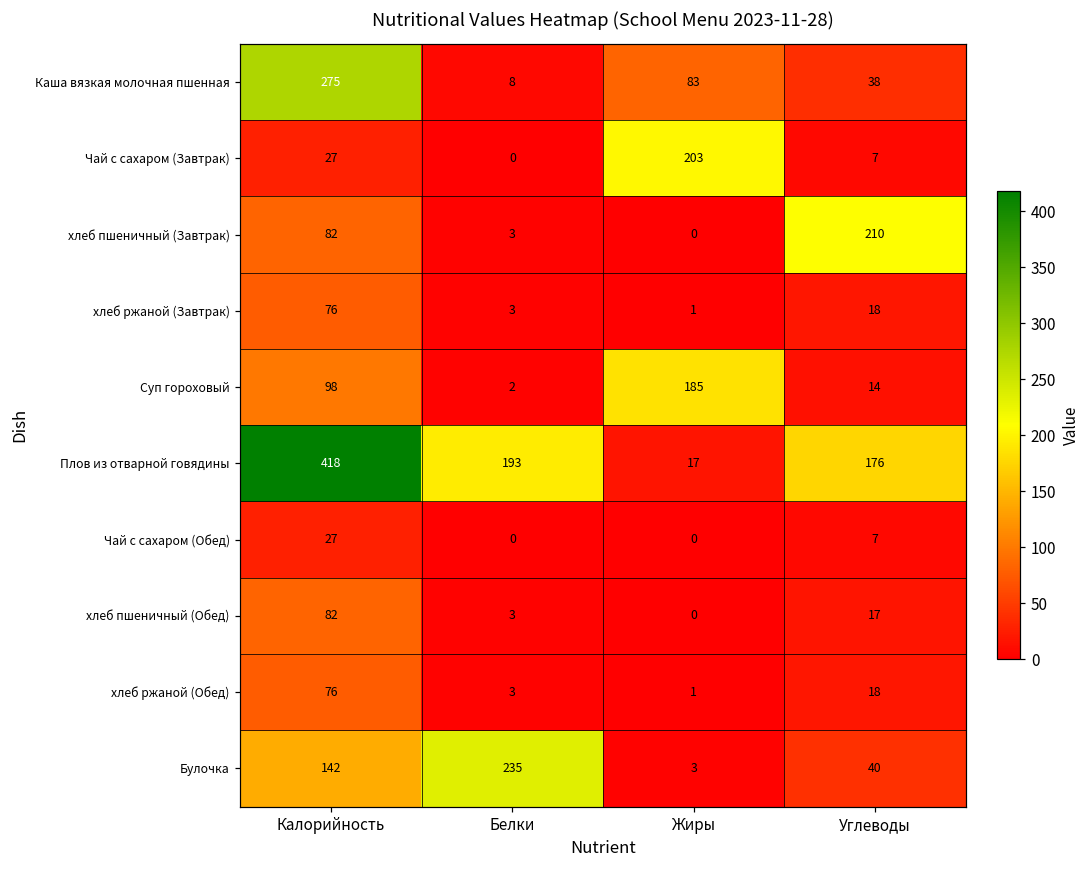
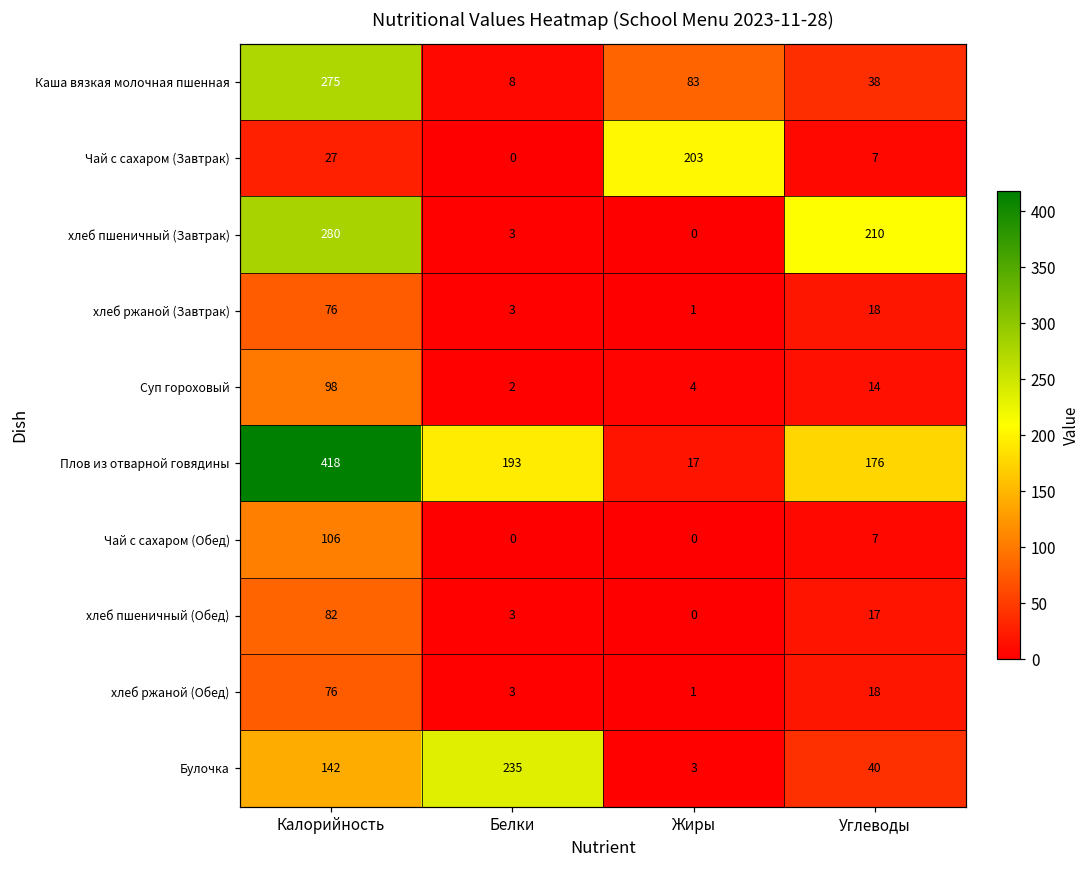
  {
    "Каша вязкая молочная пшенная": {
      "Калорийность": 275,
      "Белки": 8,
      "Жиры": 83,
      "Углеводы": 38
    },
    "Чай с сахаром (Завтрак)": {
      "Калорийность": 27,
      "Белки": 0,
      "Жиры": 203,
      "Углеводы": 7
    },
    "хлеб пшеничный (Завтрак)": {
-     "Калорийность": 82,
+     "Калорийность": 280,
      "Белки": 3,
      "Жиры": 0,
      "Углеводы": 210
    },
    "хлеб ржаной (Завтрак)": {
      "Калорийность": 76,
      "Белки": 3,
      "Жиры": 1,
      "Углеводы": 18
    },
    "Суп гороховый": {
      "Калорийность": 98,
      "Белки": 2,
-     "Жиры": 185,
+     "Жиры": 4,
      "Углеводы": 14
    },
    "Плов из отварной говядины": {
      "Калорийность": 418,
      "Белки": 193,
      "Жиры": 17,
      "Углеводы": 176
    },
    "Чай с сахаром (Обед)": {
-     "Калорийность": 27,
+     "Калорийность": 106,
      "Белки": 0,
      "Жиры": 0,
      "Углеводы": 7
    },
    "хлеб пшеничный (Обед)": {
      "Калорийность": 82,
      "Белки": 3,
      "Жиры": 0,
      "Углеводы": 17
    },
    "хлеб ржаной (Обед)": {
      "Калорийность": 76,
      "Белки": 3,
      "Жиры": 1,
      "Углеводы": 18
    },
    "Булочка": {
      "Калорийность": 142,
      "Белки": 235,
      "Жиры": 3,
      "Углеводы": 40
    }
  }
